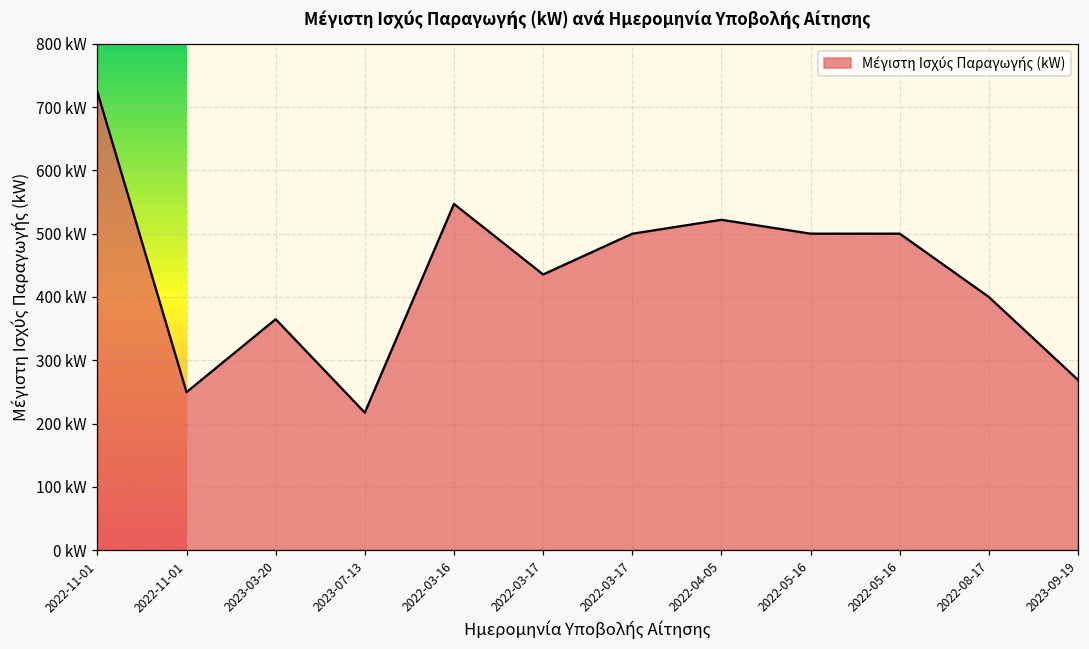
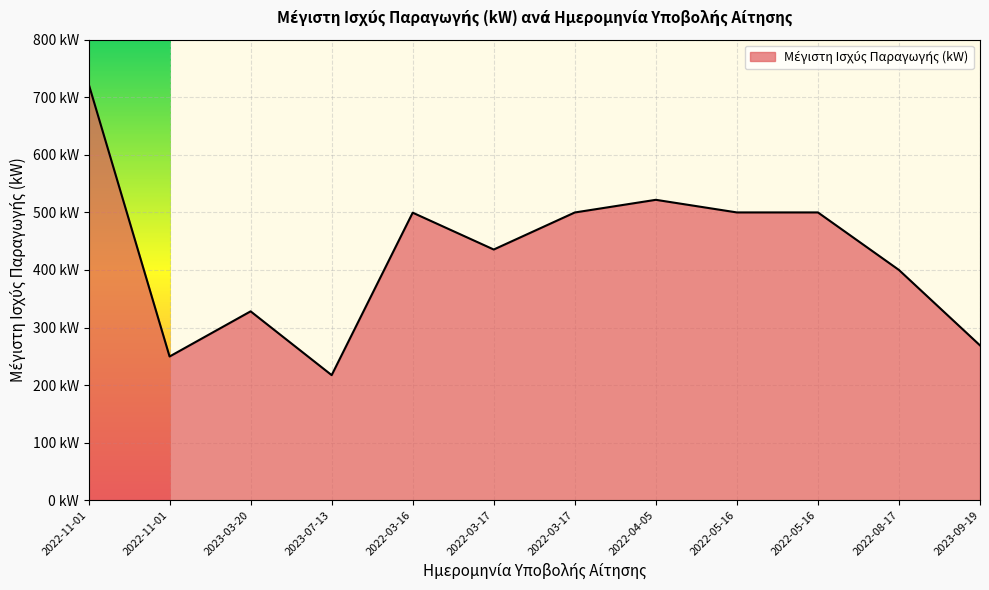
  {
-   "2023-03-20": "360 kW",
+   "2023-03-20": "330 kW",
    "2023-07-13": "220 kW",
-   "2022-03-16": "550 kW",
+   "2022-03-16": "500 kW",
    "2022-04-05": "520 kW",
    "2022-08-17": "400 kW",
    "2023-09-19": "270 kW"
  }
